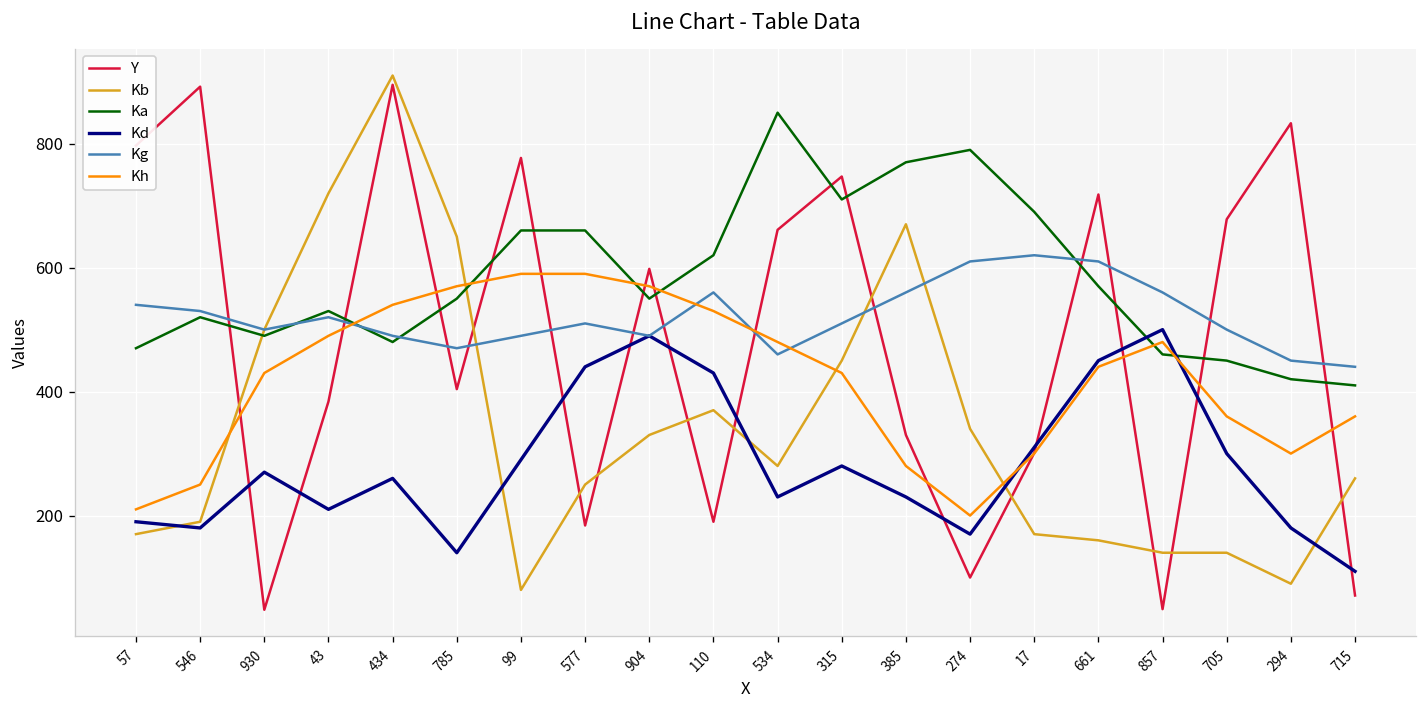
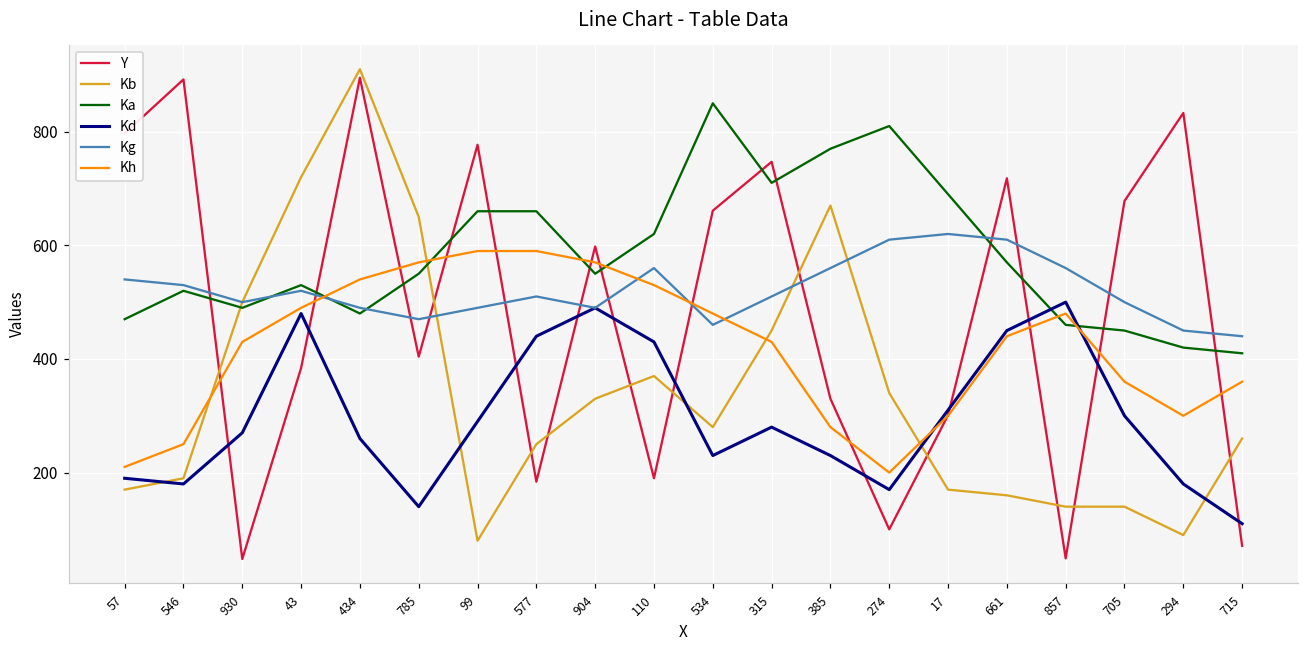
  {
    "Y": {
      "546": 890,
      "930": 50,
      "43": 380,
      "434": 900,
      "785": 400,
      "99": 780,
      "577": 180,
      "904": 600,
      "110": 190,
      "534": 660,
      "315": 750,
      "385": 330,
      "274": 100,
      "661": 720,
      "857": 50,
      "705": 680,
      "294": 830,
      "715": 70
    },
    "Ka": {
      "57": 470,
      "546": 520,
      "930": 490,
      "43": 530,
      "434": 480,
      "785": 550,
      "99": 660,
      "577": 660,
      "904": 550,
      "110": 620,
      "534": 850,
      "315": 710,
      "385": 770,
-     "274": 790,
+     "274": 810,
      "17": 690,
      "661": 570,
      "857": 460,
      "705": 450,
      "294": 420,
      "715": 410
    },
    "Kd": {
      "57": 190,
      "546": 180,
      "930": 270,
-     "43": 210,
+     "43": 480,
      "434": 260,
      "785": 140,
      "99": 290,
      "577": 440,
      "110": 430,
      "534": 230,
      "315": 280,
      "385": 230,
      "274": 170,
      "17": 310,
      "661": 450,
      "857": 500,
      "705": 300,
      "294": 180,
      "715": 110
    },
    "Kg": {
      "57": 540,
      "546": 530,
      "43": 520,
      "434": 490,
      "785": 470,
      "99": 490,
      "577": 510,
      "110": 560,
      "534": 460,
      "315": 510,
      "385": 560,
      "274": 610,
      "17": 620,
      "661": 610,
      "857": 560,
      "705": 500,
      "294": 450,
      "715": 440
    }
  }
